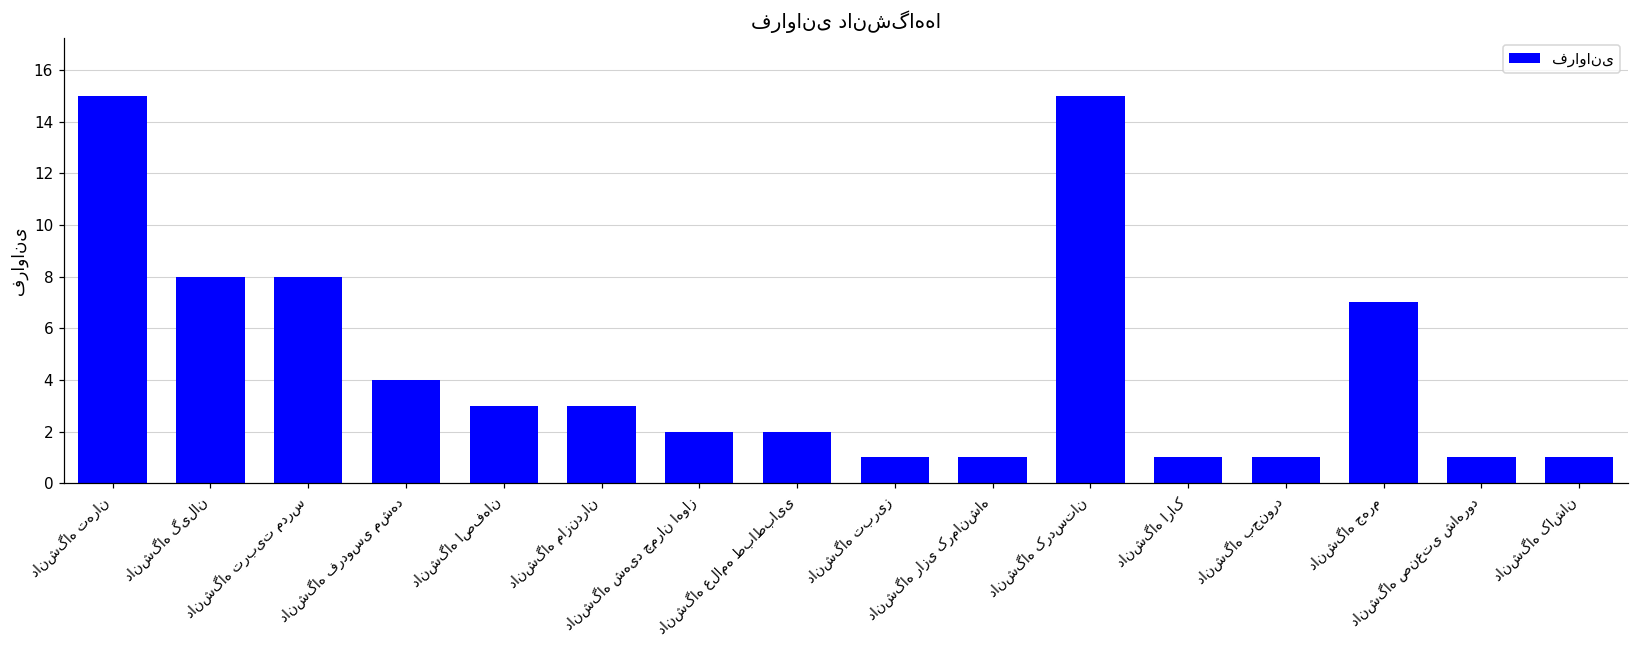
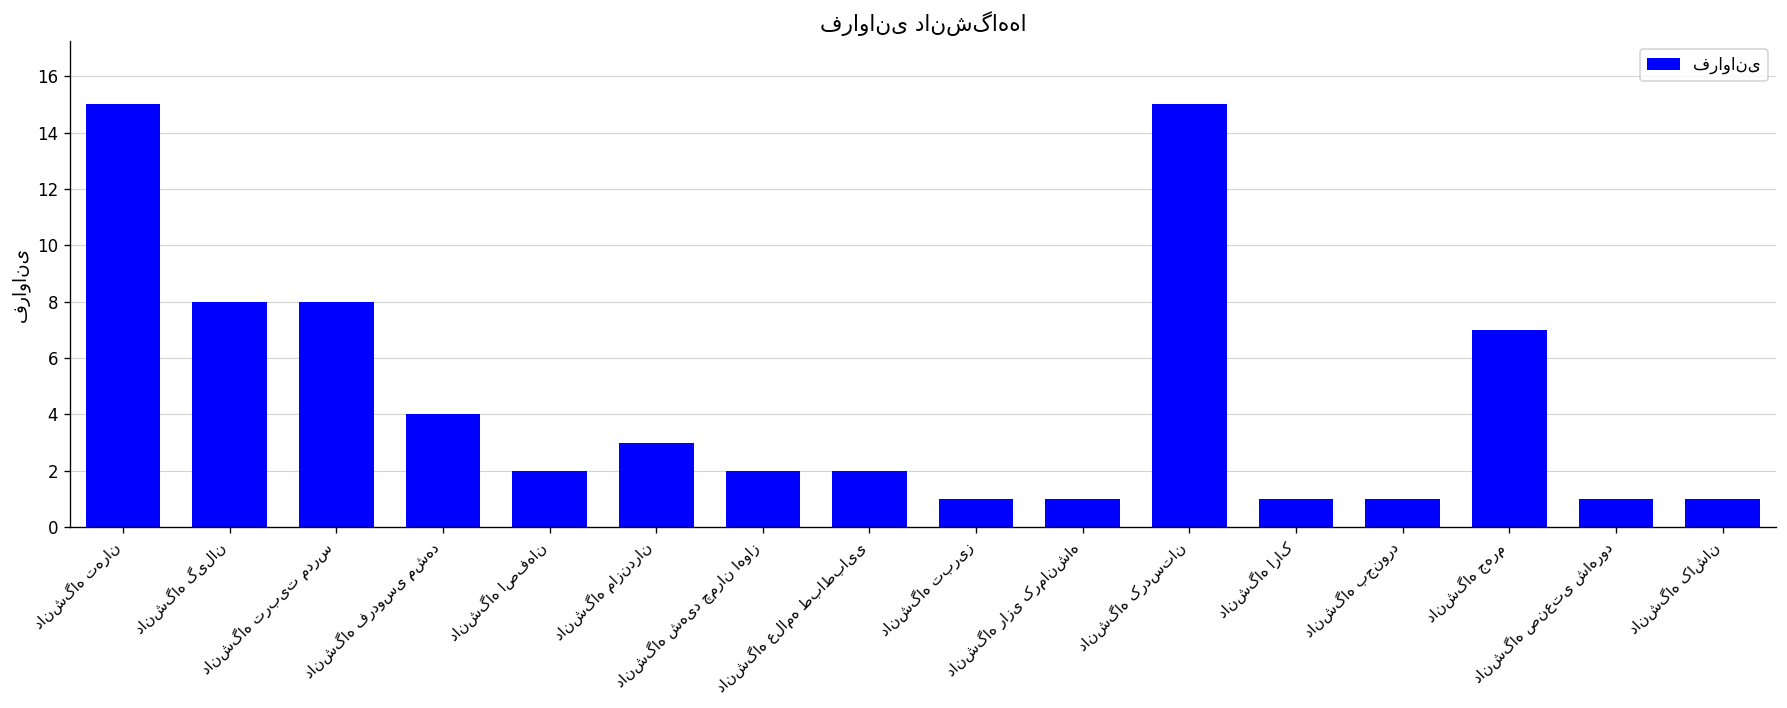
  {
    "دانشگاه تهران": 15,
    "دانشگاه گیلان": 8,
    "دانشگاه تربیت مدرس": 8,
    "دانشگاه فردوسی مشهد": 4,
-   "دانشگاه اصفهان": 3,
+   "دانشگاه اصفهان": 2,
    "دانشگاه مازندران": 3,
    "دانشگاه شهید چمران اهواز": 2,
    "دانشگاه علامه طباطبایی": 2,
    "دانشگاه تبریز": 1,
    "دانشگاه رازی کرمانشاه": 1,
    "دانشگاه کردستان": 15,
    "دانشگاه اراک": 1,
    "دانشگاه بجنورد": 1,
    "دانشگاه جهرم": 7,
    "دانشگاه صنعتی شاهرود": 1,
    "دانشگاه کاشان": 1
  }
